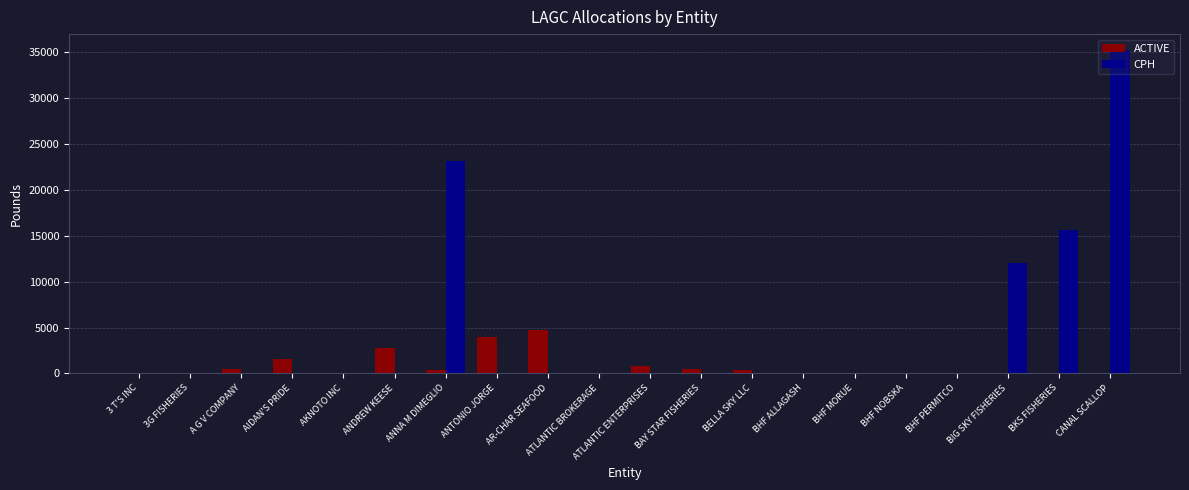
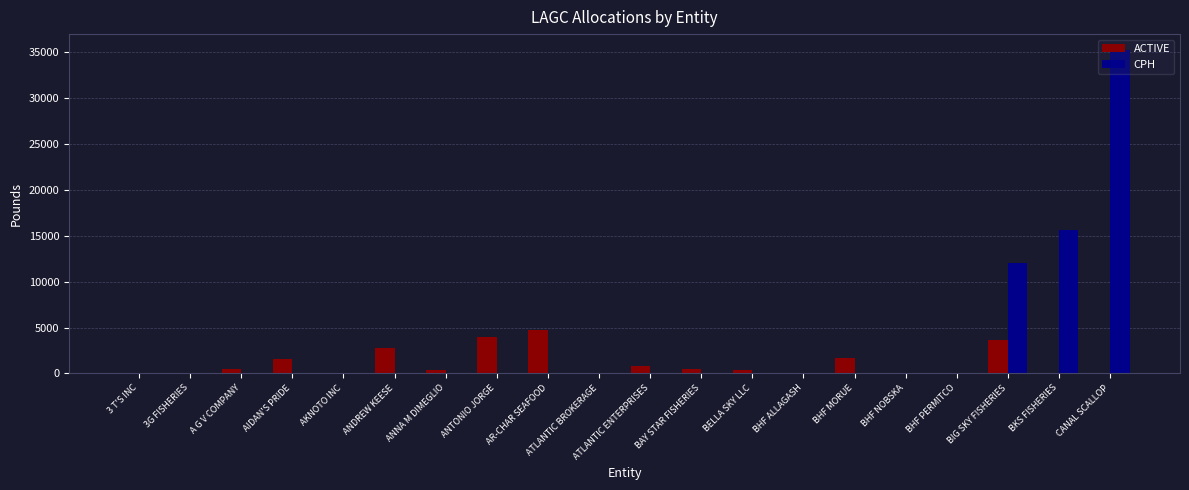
  {
    "ACTIVE": {
      "3 T'S INC": 0,
      "3G FISHERIES": 0,
      "A G V COMPANY": 0,
      "AIDAN'S PRIDE": 2000,
      "AKNOTO INC": 0,
      "ANDREW KEESE": 3000,
      "ANNA M DIMEGLIO": 0,
      "ANTONIO JORGE": 4000,
      "AR-CHAR SEAFOOD": 5000,
      "ATLANTIC BROKERAGE": 0,
      "ATLANTIC ENTERPRISES": 1000,
      "BAY STAR FISHERIES": 0,
      "BELLA SKY LLC": 0,
      "BHF ALLAGASH": 0,
-     "BHF MORUE": 0,
+     "BHF MORUE": 2000,
      "BHF NOBSKA": 0,
      "BHF PERMITCO": 0,
-     "BIG SKY FISHERIES": 0,
+     "BIG SKY FISHERIES": 4000,
      "BKS FISHERIES": 0,
      "CANAL SCALLOP": 0
    },
    "CPH": {
      "3 T'S INC": 0,
      "3G FISHERIES": 0,
      "A G V COMPANY": 0,
      "AIDAN'S PRIDE": 0,
      "AKNOTO INC": 0,
      "ANDREW KEESE": 0,
-     "ANNA M DIMEGLIO": 23000,
+     "ANNA M DIMEGLIO": 0,
      "ANTONIO JORGE": 0,
      "AR-CHAR SEAFOOD": 0,
      "ATLANTIC BROKERAGE": 0,
      "ATLANTIC ENTERPRISES": 0,
      "BAY STAR FISHERIES": 0,
      "BELLA SKY LLC": 0,
      "BHF ALLAGASH": 0,
      "BHF MORUE": 0,
      "BHF NOBSKA": 0,
      "BHF PERMITCO": 0,
      "BIG SKY FISHERIES": 12000,
      "BKS FISHERIES": 16000
    }
  }
